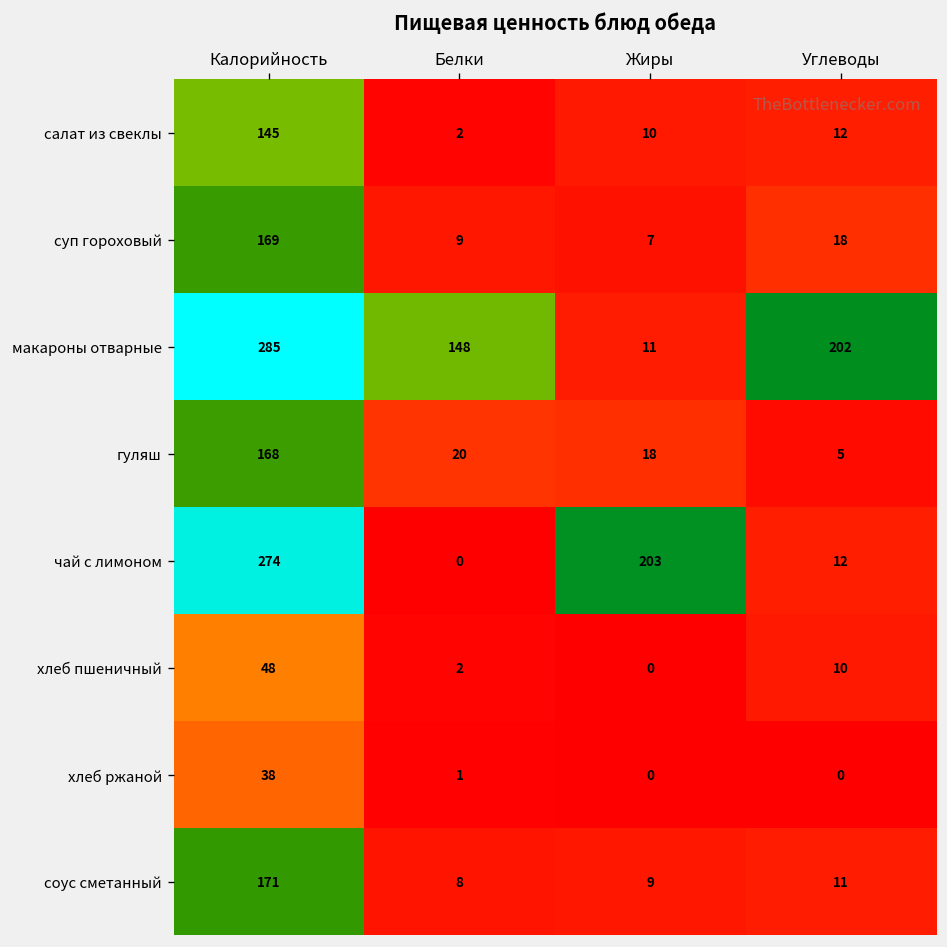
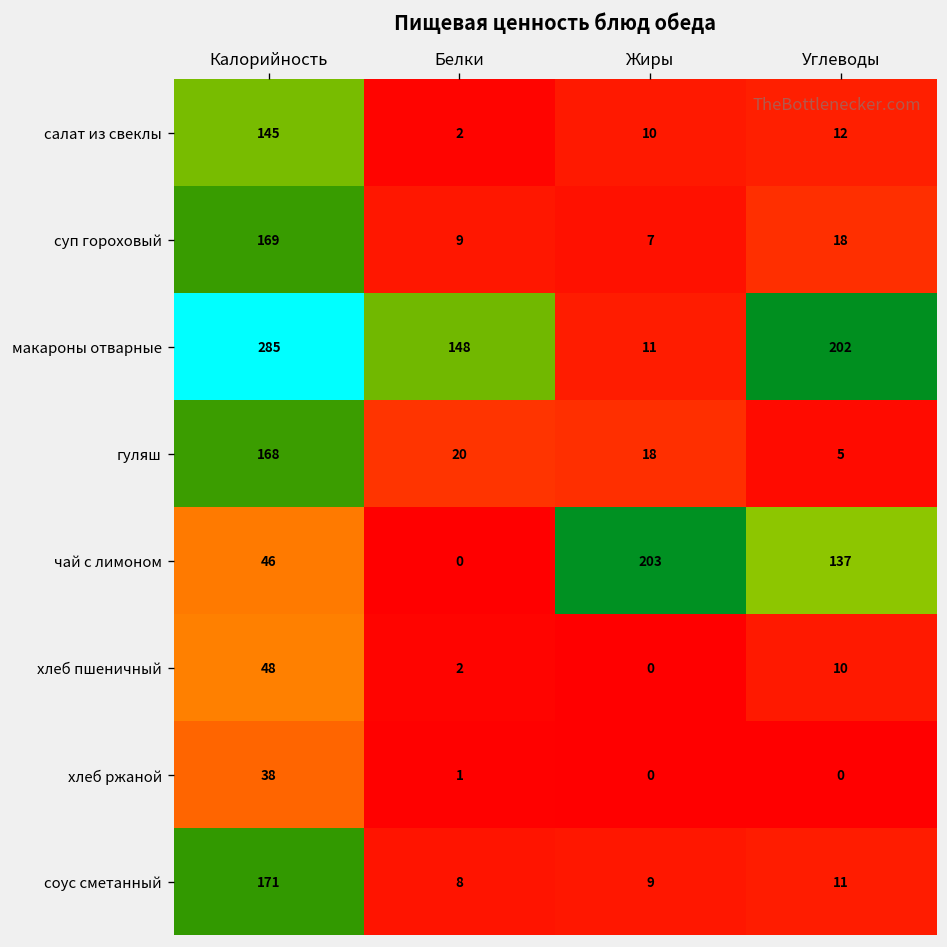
  {
    "салат из свеклы": {
      "Калорийность": 145,
      "Белки": 2,
      "Жиры": 10
    },
    "суп гороховый": {
      "Калорийность": 169,
      "Белки": 9,
      "Жиры": 7,
      "Углеводы": 18
    },
    "макароны отварные": {
      "Калорийность": 285,
      "Белки": 148,
      "Жиры": 11,
      "Углеводы": 202
    },
    "гуляш": {
      "Калорийность": 168,
      "Белки": 20,
      "Жиры": 18,
      "Углеводы": 5
    },
    "чай с лимоном": {
-     "Калорийность": 274,
+     "Калорийность": 46,
      "Белки": 0,
      "Жиры": 203,
-     "Углеводы": 12
+     "Углеводы": 137
    },
    "хлеб пшеничный": {
      "Калорийность": 48,
      "Белки": 2,
      "Жиры": 0,
      "Углеводы": 10
    },
    "хлеб ржаной": {
      "Калорийность": 38,
      "Белки": 1,
      "Жиры": 0,
      "Углеводы": 0
    },
    "соус сметанный": {
      "Калорийность": 171,
      "Белки": 8,
      "Жиры": 9,
      "Углеводы": 11
    }
  }
